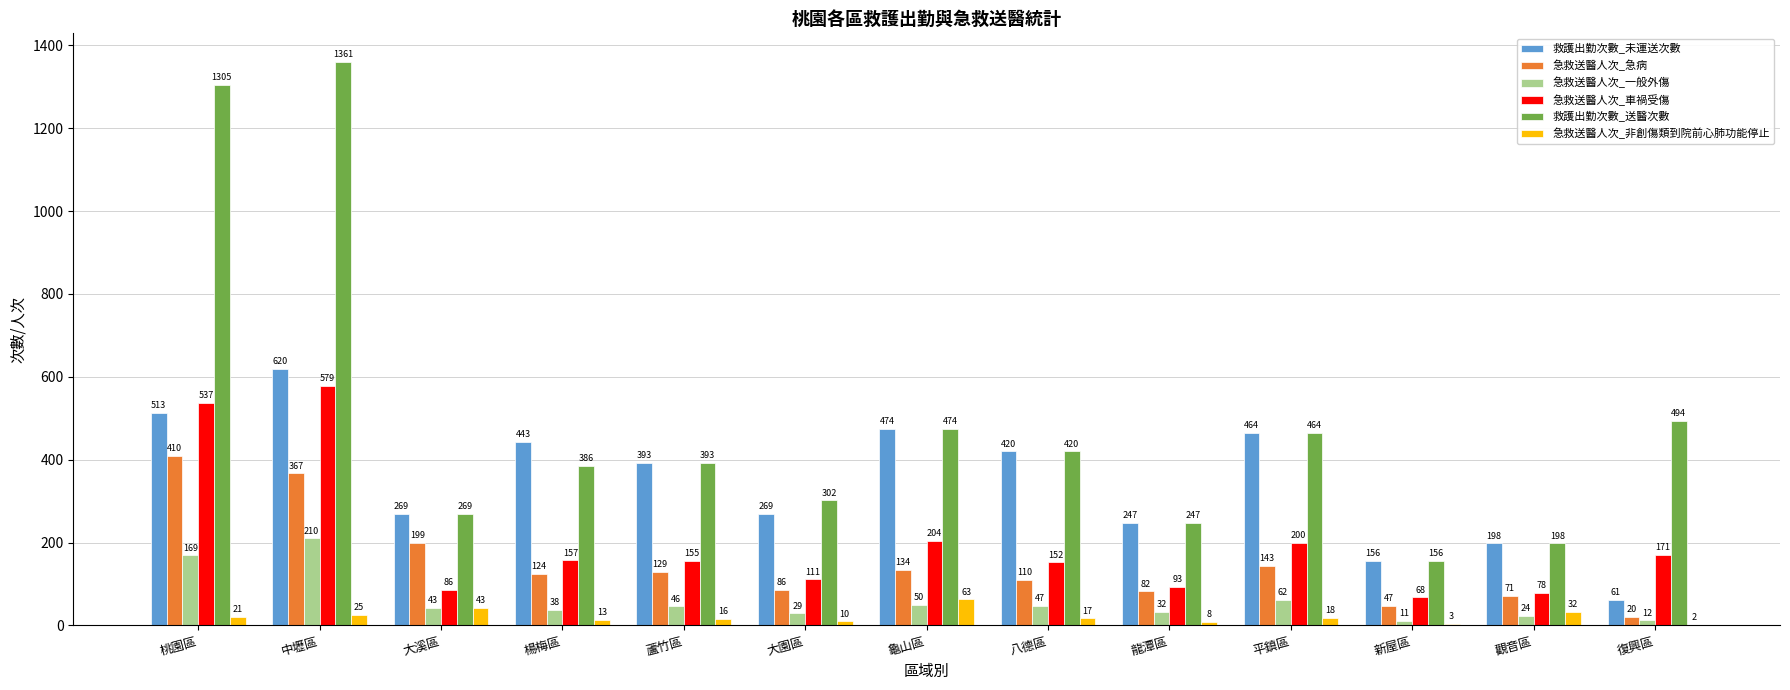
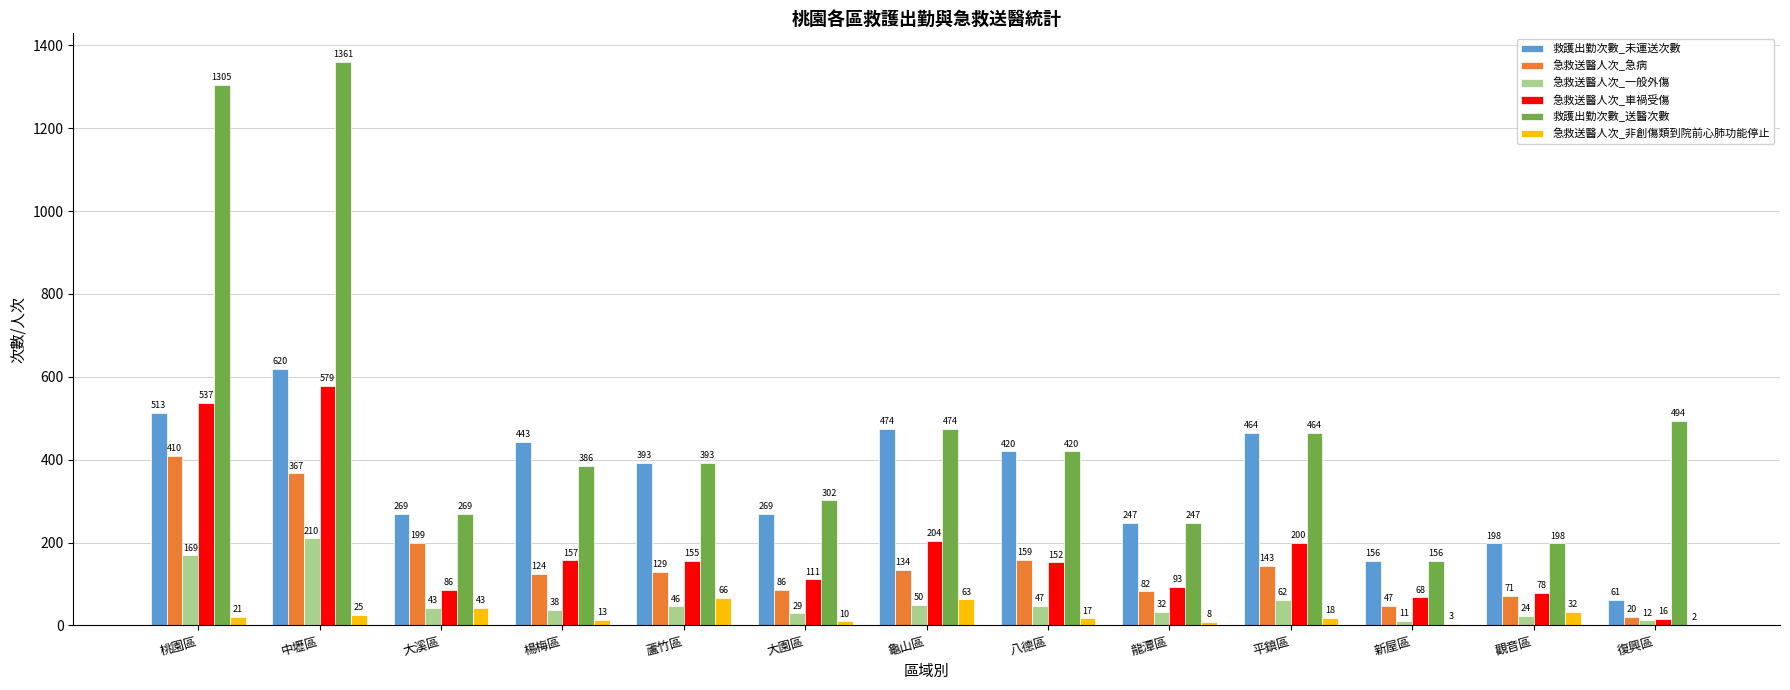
  {
    "救護出勤次數_未運送次數": {
      "桃園區": 513,
      "中壢區": 620,
      "大溪區": 269,
      "楊梅區": 443,
      "蘆竹區": 393,
      "大園區": 269,
      "龜山區": 474,
      "八德區": 420,
      "龍潭區": 247,
      "平鎮區": 464,
      "新屋區": 156,
      "觀音區": 198,
      "復興區": 61
    },
    "急救送醫人次_急病": {
      "桃園區": 410,
      "中壢區": 367,
      "大溪區": 199,
      "楊梅區": 124,
      "蘆竹區": 129,
      "大園區": 86,
      "龜山區": 134,
-     "八德區": 110,
+     "八德區": 159,
      "龍潭區": 82,
      "平鎮區": 143,
      "新屋區": 47,
      "觀音區": 71,
      "復興區": 20
    },
    "急救送醫人次_一般外傷": {
      "桃園區": 169,
      "中壢區": 210,
      "大溪區": 43,
      "楊梅區": 38,
      "蘆竹區": 46,
      "大園區": 29,
      "龜山區": 50,
      "八德區": 47,
      "龍潭區": 32,
      "平鎮區": 62,
      "新屋區": 11,
      "觀音區": 24,
      "復興區": 12
    },
    "急救送醫人次_車禍受傷": {
      "桃園區": 537,
      "中壢區": 579,
      "大溪區": 86,
      "楊梅區": 157,
      "蘆竹區": 155,
      "大園區": 111,
      "龜山區": 204,
      "八德區": 152,
      "龍潭區": 93,
      "平鎮區": 200,
      "新屋區": 68,
      "觀音區": 78,
-     "復興區": 171
+     "復興區": 16
    },
    "救護出勤次數_送醫次數": {
      "桃園區": 1305,
      "中壢區": 1361,
      "大溪區": 269,
      "楊梅區": 386,
      "蘆竹區": 393,
      "大園區": 302,
      "龜山區": 474,
      "八德區": 420,
      "龍潭區": 247,
      "平鎮區": 464,
      "新屋區": 156,
      "觀音區": 198,
      "復興區": 494
    },
    "急救送醫人次_非創傷類到院前心肺功能停止": {
      "桃園區": 21,
      "中壢區": 25,
      "大溪區": 43,
      "楊梅區": 13,
-     "蘆竹區": 16,
+     "蘆竹區": 66,
      "大園區": 10,
      "龜山區": 63,
      "八德區": 17,
      "龍潭區": 8,
      "平鎮區": 18,
      "新屋區": 3,
      "觀音區": 32,
      "復興區": 2
    }
  }
